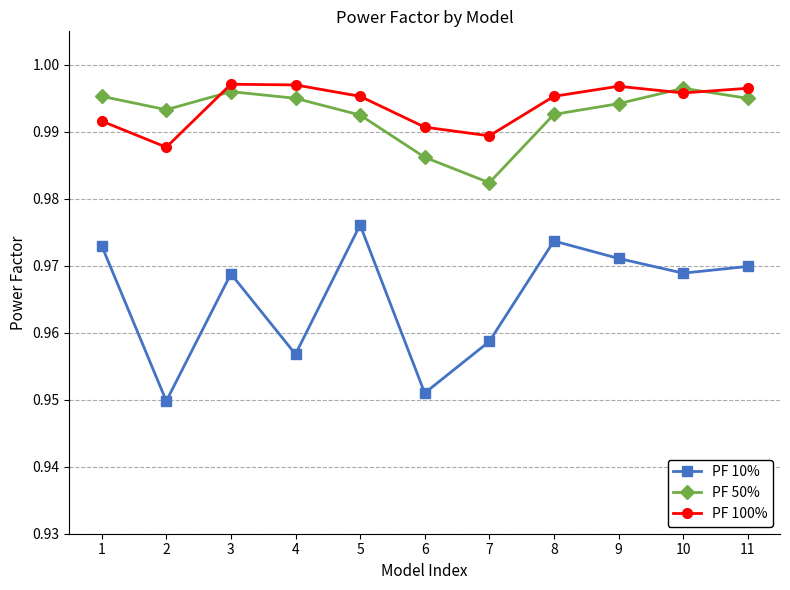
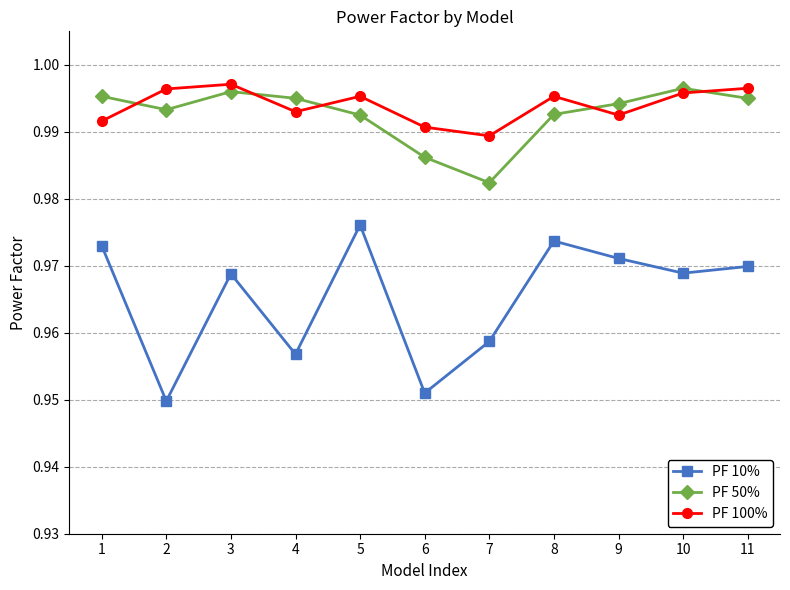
  {
    "PF 10%": {
      "1": 0.973,
      "2": 0.950,
      "3": 0.969,
      "4": 0.957,
      "5": 0.976,
      "6": 0.951,
      "7": 0.959,
      "8": 0.974,
      "9": 0.971,
      "10": 0.969,
      "11": 0.970
    },
    "PF 50%": {
      "1": 0.995,
      "2": 0.993,
      "3": 0.996,
      "4": 0.995,
      "5": 0.993,
      "6": 0.986,
      "7": 0.982,
      "8": 0.993,
      "9": 0.994,
      "10": 0.997,
      "11": 0.995
    },
    "PF 100%": {
      "1": 0.992,
-     "2": 0.988,
+     "2": 0.996,
      "3": 0.997,
-     "4": 0.997,
+     "4": 0.993,
      "5": 0.995,
      "6": 0.991,
      "7": 0.989,
      "8": 0.995,
-     "9": 0.997,
+     "9": 0.993,
      "10": 0.996,
      "11": 0.997
    }
  }
